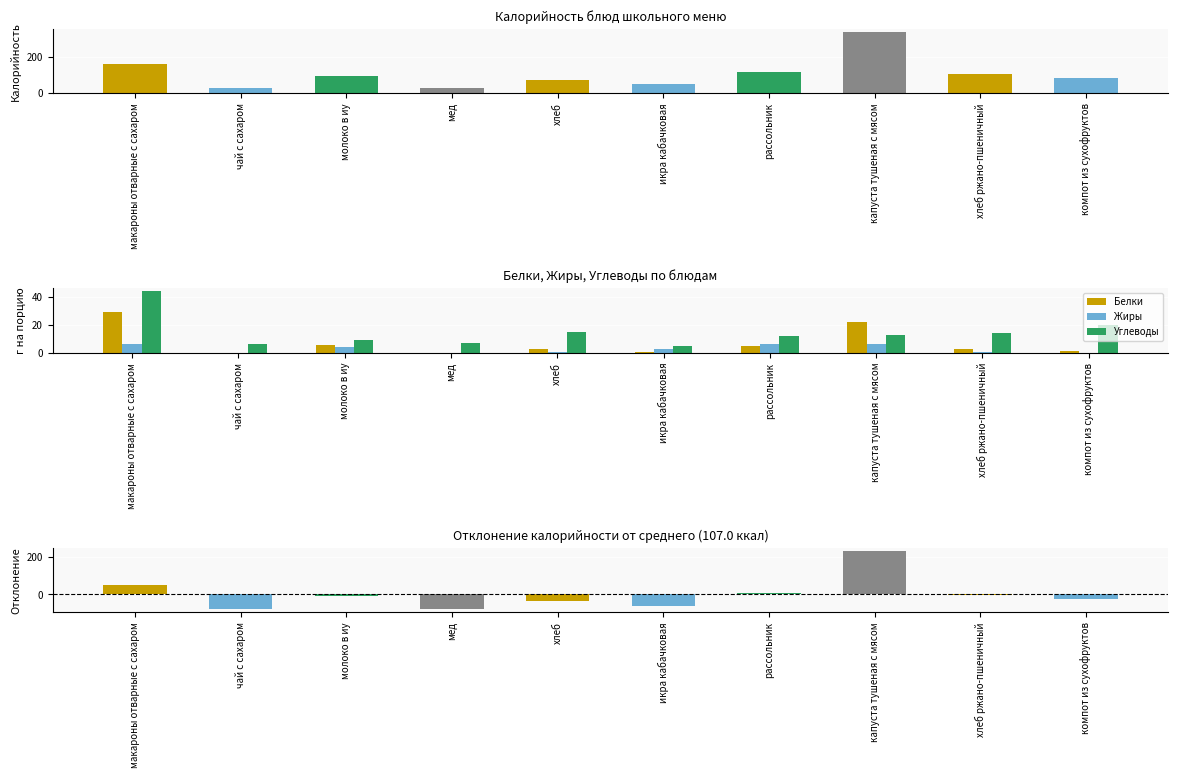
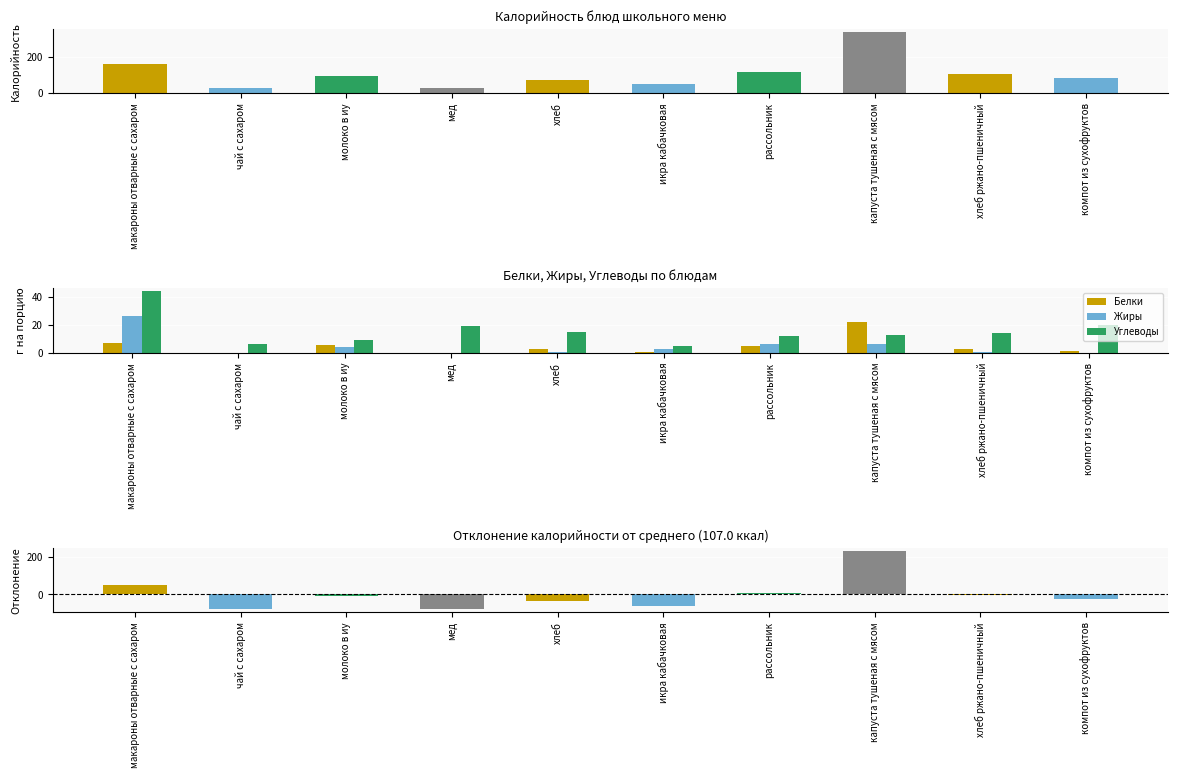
  {
    "Калорийность блюд школьного меню": {
      "макароны отварные с сахаром": 160,
      "чай с сахаром": 30,
      "молоко в иу": 100,
      "мед": 30,
      "хлеб": 70,
      "икра кабачковая": 50,
      "рассольник": 120,
      "капуста тушеная с мясом": 340,
      "хлеб ржано-пшеничный": 110,
      "компот из сухофруктов": 80
    },
    "Белки, Жиры, Углеводы по блюдам": {
      "Белки": {
-       "макароны отварные с сахаром": 29,
+       "макароны отварные с сахаром": 7,
        "молоко в иу": 5,
        "хлеб": 2,
        "рассольник": 5,
        "капуста тушеная с мясом": 22,
        "хлеб ржано-пшеничный": 3
      },
      "Жиры": {
-       "макароны отварные с сахаром": 7,
+       "макароны отварные с сахаром": 27,
        "чай с сахаром": 0,
        "молоко в иу": 4,
        "мед": 0,
        "икра кабачковая": 3,
        "рассольник": 6,
        "капуста тушеная с мясом": 6,
        "компот из сухофруктов": 0
      },
      "Углеводы": {
        "макароны отварные с сахаром": 44,
        "чай с сахаром": 7,
        "молоко в иу": 9,
-       "мед": 7,
+       "мед": 20,
        "хлеб": 15,
        "икра кабачковая": 5,
        "рассольник": 12,
        "капуста тушеная с мясом": 13,
        "хлеб ржано-пшеничный": 14
      }
    },
    "Отклонение калорийности от среднего (107.0 ккал)": {
      "макароны отварные с сахаром": 50,
      "чай с сахаром": -80,
      "мед": -80,
      "хлеб": -40,
      "икра кабачковая": -60,
      "капуста тушеная с мясом": 230,
      "компот из сухофруктов": -30
    }
  }
